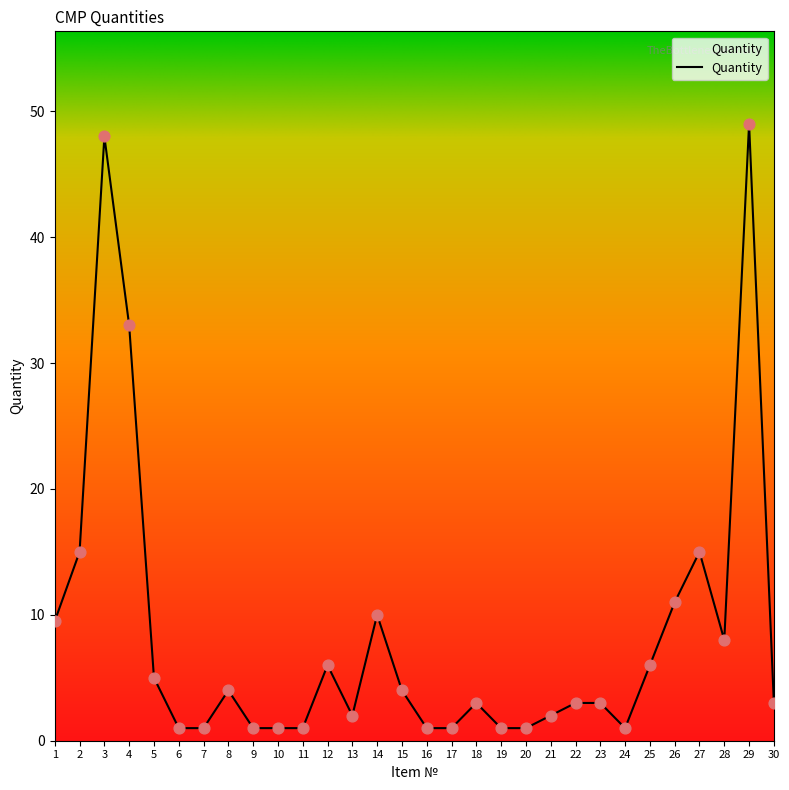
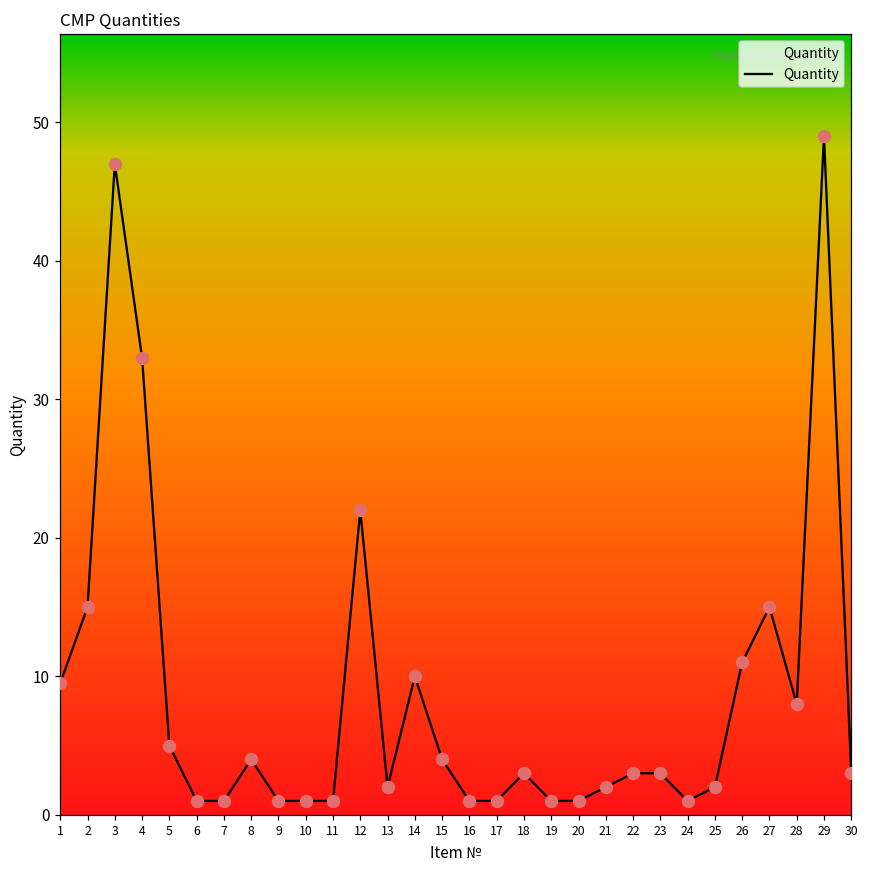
  {
    "1": 9.5,
    "2": 15,
-   "3": 48,
+   "3": 47,
    "4": 33,
    "5": 5,
    "6": 1,
    "7": 1,
    "8": 4,
    "9": 1,
    "10": 1,
    "11": 1,
-   "12": 6,
+   "12": 22,
    "13": 2,
    "14": 10,
    "15": 4,
    "16": 1,
    "17": 1,
    "18": 3,
    "19": 1,
    "20": 1,
    "21": 2,
    "22": 3,
    "23": 3,
    "24": 1,
-   "25": 6,
+   "25": 2,
    "26": 11,
    "27": 15,
    "28": 8,
    "29": 49,
    "30": 3
  }
